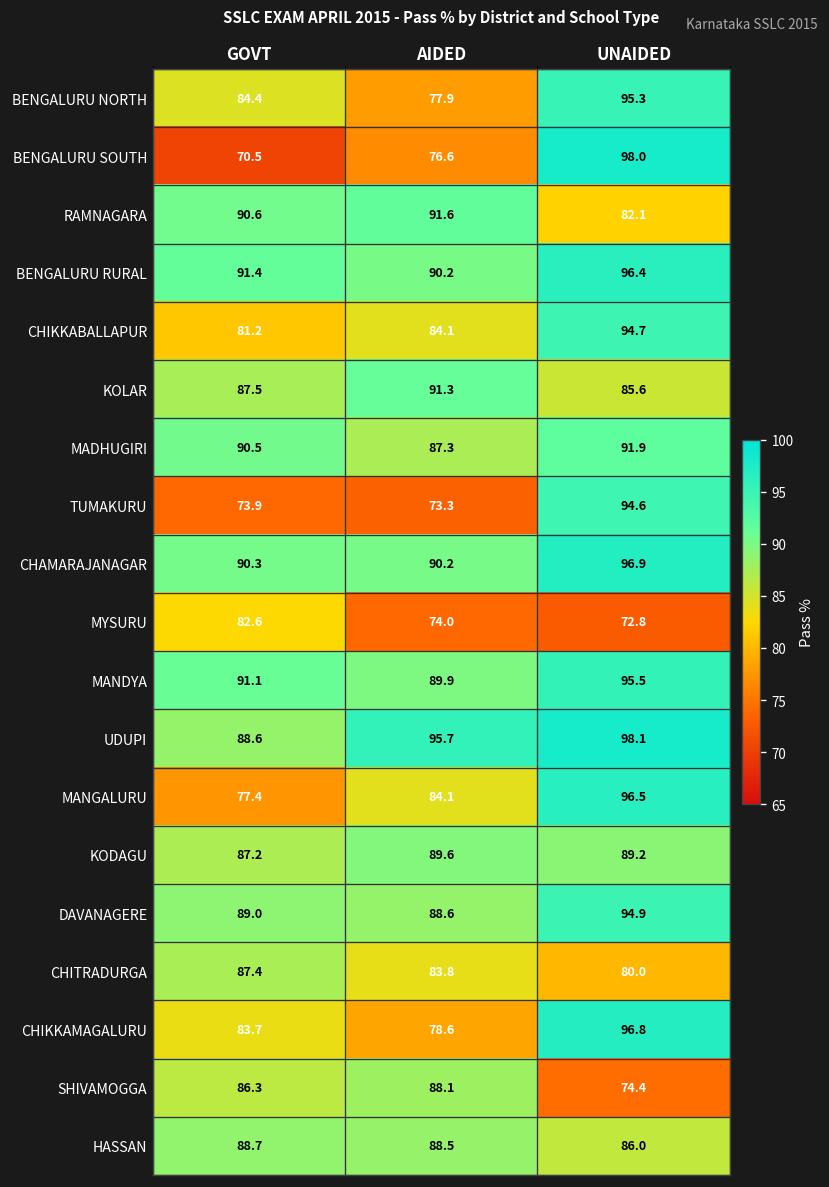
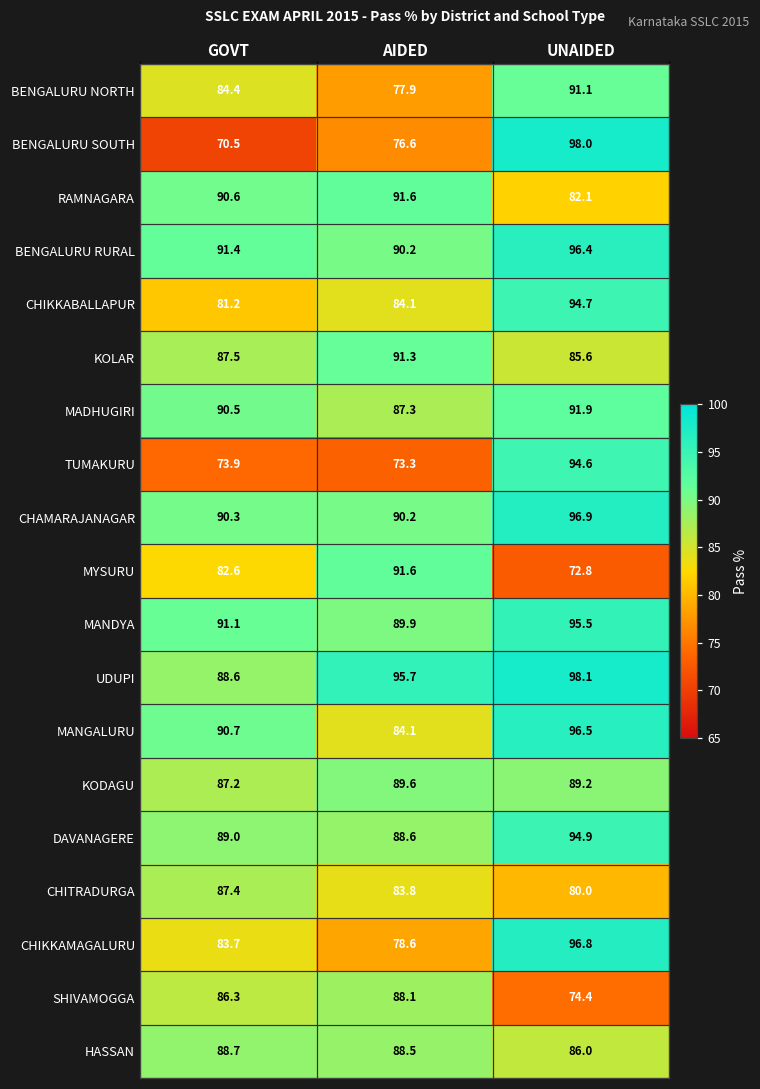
  {
    "BENGALURU NORTH": {
      "GOVT": 84.4,
      "AIDED": 77.9,
-     "UNAIDED": 95.3
+     "UNAIDED": 91.1
    },
    "BENGALURU SOUTH": {
      "GOVT": 70.5,
      "AIDED": 76.6,
      "UNAIDED": 98.0
    },
    "RAMNAGARA": {
      "GOVT": 90.6,
      "AIDED": 91.6,
      "UNAIDED": 82.1
    },
    "BENGALURU RURAL": {
      "GOVT": 91.4,
      "AIDED": 90.2,
      "UNAIDED": 96.4
    },
    "CHIKKABALLAPUR": {
      "GOVT": 81.2,
      "AIDED": 84.1,
      "UNAIDED": 94.7
    },
    "KOLAR": {
      "GOVT": 87.5,
      "AIDED": 91.3,
      "UNAIDED": 85.6
    },
    "MADHUGIRI": {
      "GOVT": 90.5,
      "AIDED": 87.3,
      "UNAIDED": 91.9
    },
    "TUMAKURU": {
      "GOVT": 73.9,
      "AIDED": 73.3,
      "UNAIDED": 94.6
    },
    "CHAMARAJANAGAR": {
      "GOVT": 90.3,
      "AIDED": 90.2,
      "UNAIDED": 96.9
    },
    "MYSURU": {
      "GOVT": 82.6,
-     "AIDED": 74.0,
+     "AIDED": 91.6,
      "UNAIDED": 72.8
    },
    "MANDYA": {
      "GOVT": 91.1,
      "AIDED": 89.9,
      "UNAIDED": 95.5
    },
    "UDUPI": {
      "GOVT": 88.6,
      "AIDED": 95.7,
      "UNAIDED": 98.1
    },
    "MANGALURU": {
-     "GOVT": 77.4,
+     "GOVT": 90.7,
      "AIDED": 84.1,
      "UNAIDED": 96.5
    },
    "KODAGU": {
      "GOVT": 87.2,
      "AIDED": 89.6,
      "UNAIDED": 89.2
    },
    "DAVANAGERE": {
      "GOVT": 89.0,
      "AIDED": 88.6,
      "UNAIDED": 94.9
    },
    "CHITRADURGA": {
      "GOVT": 87.4,
      "AIDED": 83.8,
      "UNAIDED": 80.0
    },
    "CHIKKAMAGALURU": {
      "GOVT": 83.7,
      "AIDED": 78.6,
      "UNAIDED": 96.8
    },
    "SHIVAMOGGA": {
      "GOVT": 86.3,
      "AIDED": 88.1,
      "UNAIDED": 74.4
    },
    "HASSAN": {
      "GOVT": 88.7,
      "AIDED": 88.5,
      "UNAIDED": 86.0
    }
  }
